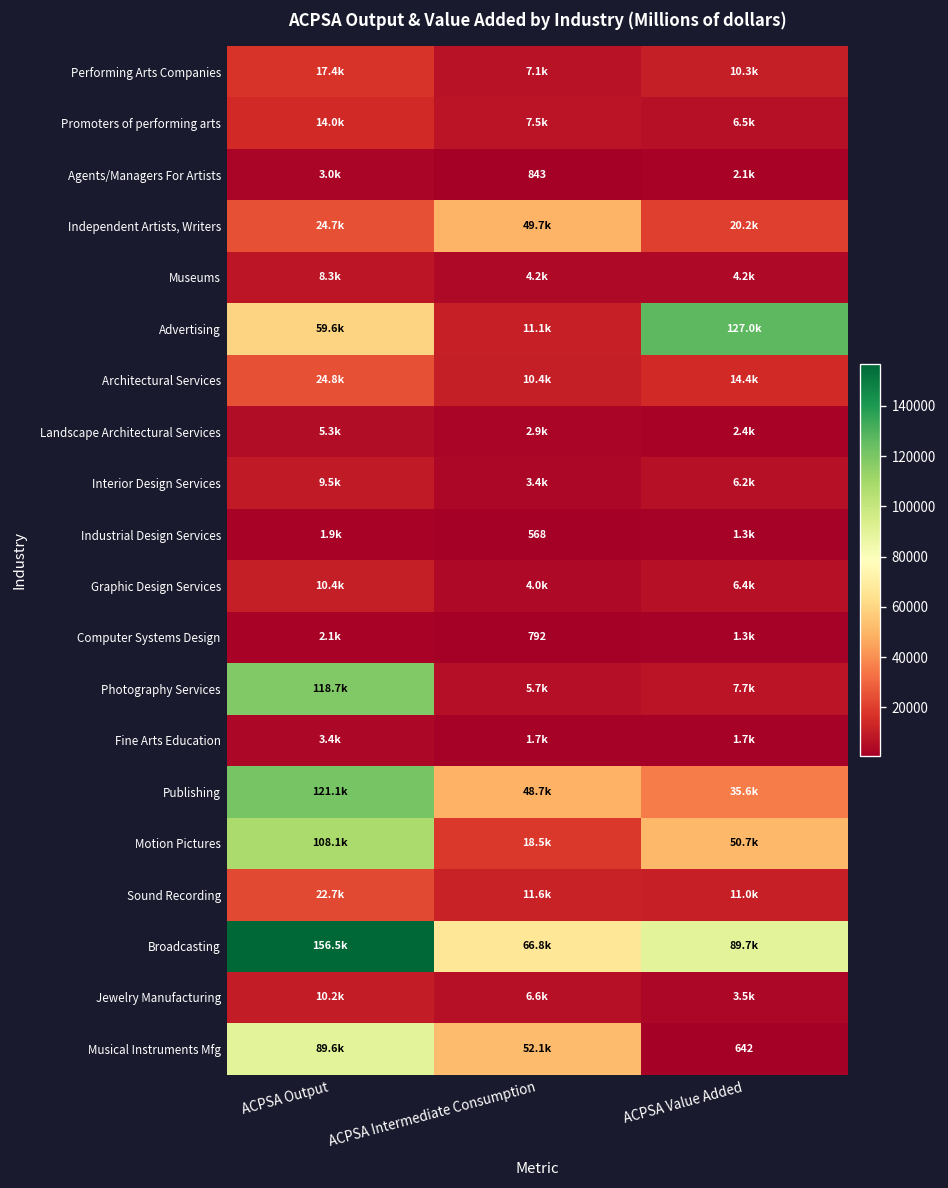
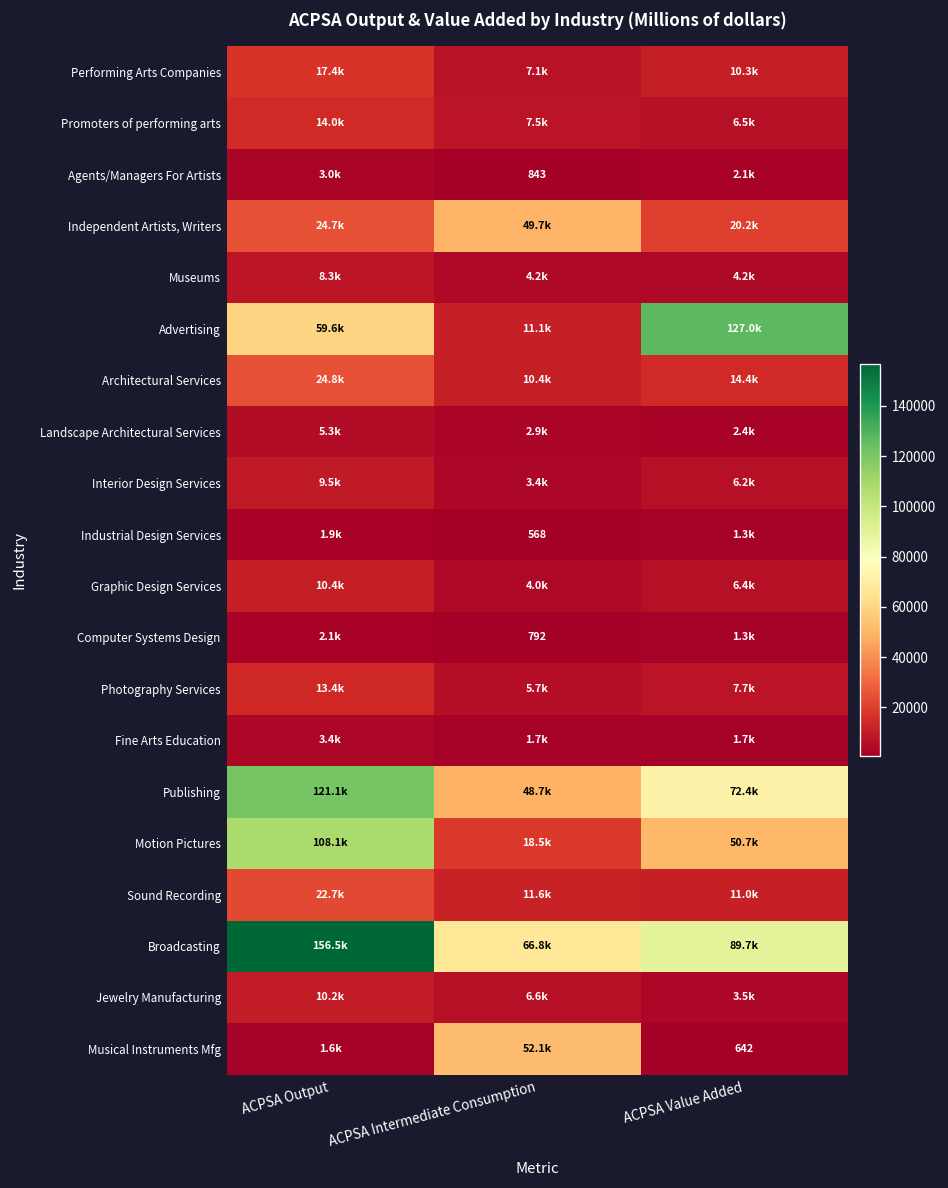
  {
    "Performing Arts Companies": {
      "ACPSA Output": "17.4k",
      "ACPSA Intermediate Consumption": "7.1k",
      "ACPSA Value Added": "10.3k"
    },
    "Promoters of performing arts": {
      "ACPSA Output": "14.0k",
      "ACPSA Intermediate Consumption": "7.5k",
      "ACPSA Value Added": "6.5k"
    },
    "Agents/Managers For Artists": {
      "ACPSA Output": "3.0k",
      "ACPSA Intermediate Consumption": "843",
      "ACPSA Value Added": "2.1k"
    },
    "Independent Artists, Writers": {
      "ACPSA Output": "24.7k",
      "ACPSA Intermediate Consumption": "49.7k",
      "ACPSA Value Added": "20.2k"
    },
    "Museums": {
      "ACPSA Output": "8.3k",
      "ACPSA Intermediate Consumption": "4.2k",
      "ACPSA Value Added": "4.2k"
    },
    "Advertising": {
      "ACPSA Output": "59.6k",
      "ACPSA Intermediate Consumption": "11.1k",
      "ACPSA Value Added": "127.0k"
    },
    "Architectural Services": {
      "ACPSA Output": "24.8k",
      "ACPSA Intermediate Consumption": "10.4k",
      "ACPSA Value Added": "14.4k"
    },
    "Landscape Architectural Services": {
      "ACPSA Output": "5.3k",
      "ACPSA Intermediate Consumption": "2.9k",
      "ACPSA Value Added": "2.4k"
    },
    "Interior Design Services": {
      "ACPSA Output": "9.5k",
      "ACPSA Intermediate Consumption": "3.4k",
      "ACPSA Value Added": "6.2k"
    },
    "Industrial Design Services": {
      "ACPSA Output": "1.9k",
      "ACPSA Intermediate Consumption": "568",
      "ACPSA Value Added": "1.3k"
    },
    "Graphic Design Services": {
      "ACPSA Output": "10.4k",
      "ACPSA Intermediate Consumption": "4.0k",
      "ACPSA Value Added": "6.4k"
    },
    "Computer Systems Design": {
      "ACPSA Output": "2.1k",
      "ACPSA Intermediate Consumption": "792",
      "ACPSA Value Added": "1.3k"
    },
    "Photography Services": {
-     "ACPSA Output": "118.7k",
+     "ACPSA Output": "13.4k",
      "ACPSA Intermediate Consumption": "5.7k",
      "ACPSA Value Added": "7.7k"
    },
    "Fine Arts Education": {
      "ACPSA Output": "3.4k",
      "ACPSA Intermediate Consumption": "1.7k",
      "ACPSA Value Added": "1.7k"
    },
    "Publishing": {
      "ACPSA Output": "121.1k",
      "ACPSA Intermediate Consumption": "48.7k",
-     "ACPSA Value Added": "35.6k"
+     "ACPSA Value Added": "72.4k"
    },
    "Motion Pictures": {
      "ACPSA Output": "108.1k",
      "ACPSA Intermediate Consumption": "18.5k",
      "ACPSA Value Added": "50.7k"
    },
    "Sound Recording": {
      "ACPSA Output": "22.7k",
      "ACPSA Intermediate Consumption": "11.6k",
      "ACPSA Value Added": "11.0k"
    },
    "Broadcasting": {
      "ACPSA Output": "156.5k",
      "ACPSA Intermediate Consumption": "66.8k",
      "ACPSA Value Added": "89.7k"
    },
    "Jewelry Manufacturing": {
      "ACPSA Output": "10.2k",
      "ACPSA Intermediate Consumption": "6.6k",
      "ACPSA Value Added": "3.5k"
    },
    "Musical Instruments Mfg": {
-     "ACPSA Output": "89.6k",
+     "ACPSA Output": "1.6k",
      "ACPSA Intermediate Consumption": "52.1k",
      "ACPSA Value Added": "642"
    }
  }
